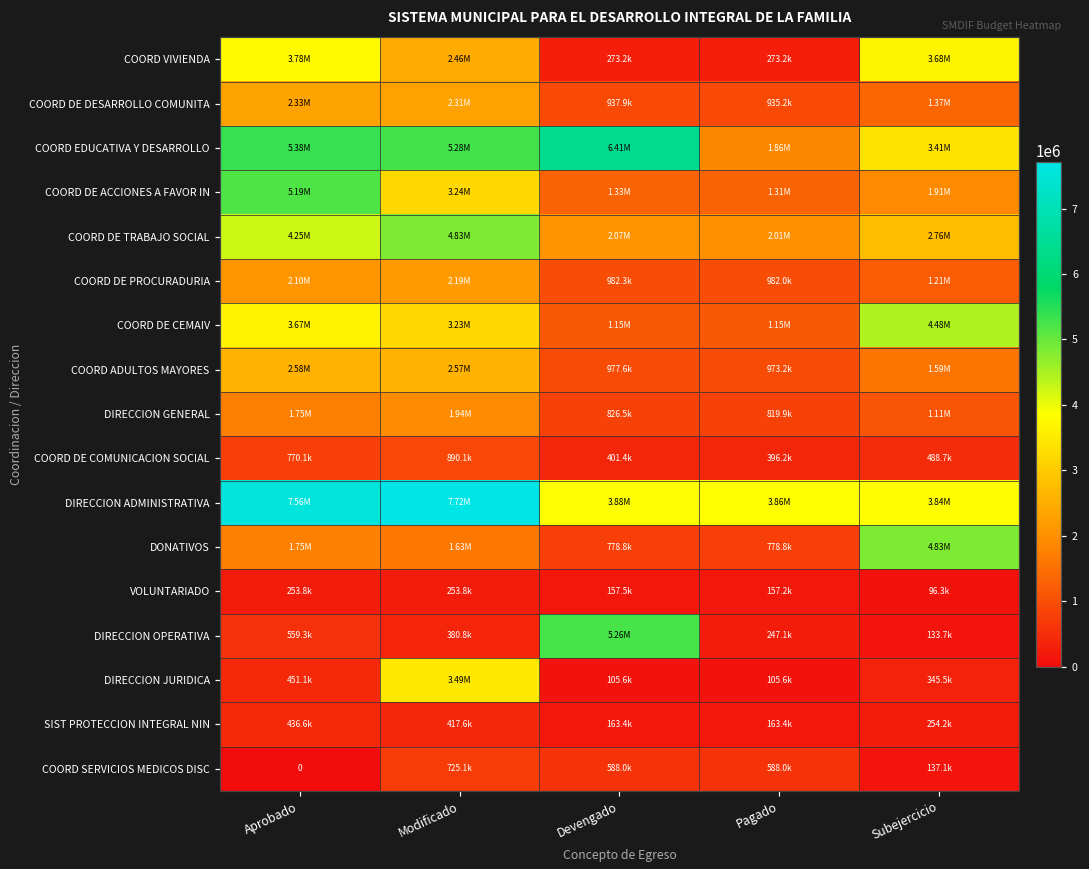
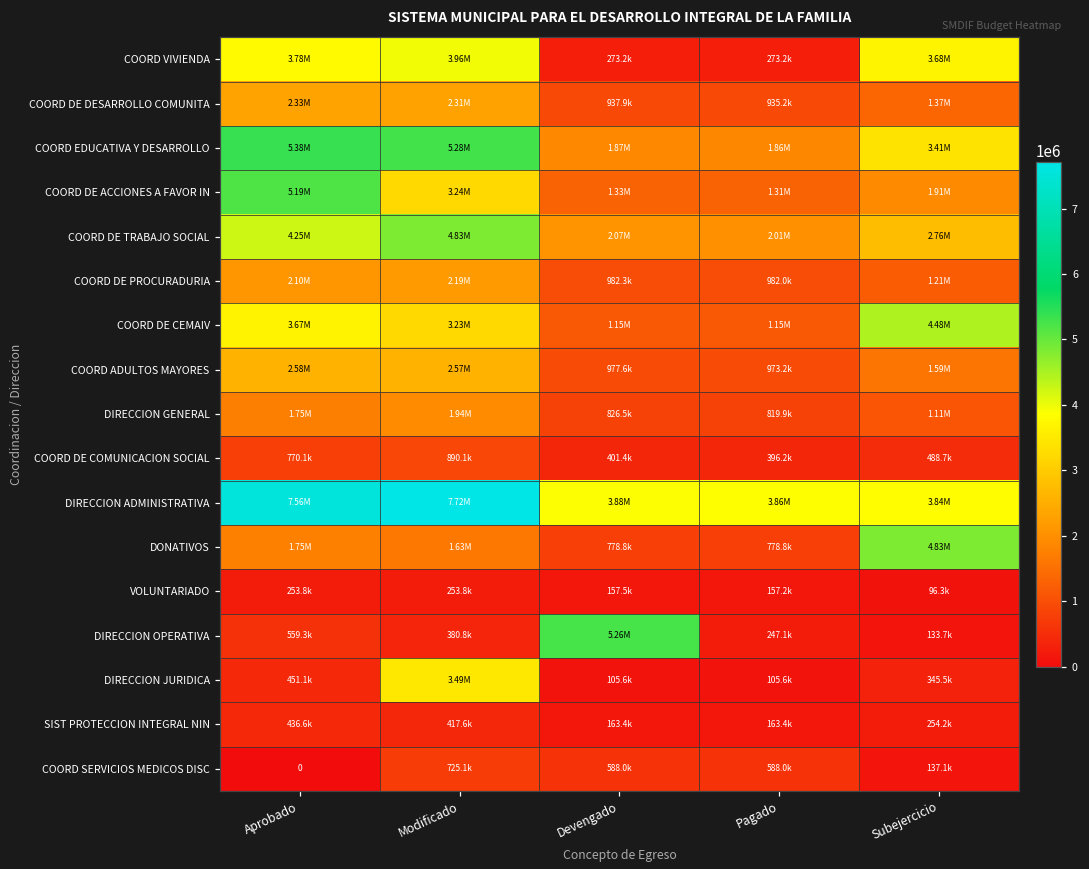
  {
    "COORD VIVIENDA": {
      "Aprobado": "3.78M",
-     "Modificado": "2.46M",
+     "Modificado": "3.96M",
      "Devengado": "273.2k",
      "Pagado": "273.2k",
      "Subejercicio": "3.68M"
    },
    "COORD DE DESARROLLO COMUNITA": {
      "Aprobado": "2.33M",
      "Modificado": "2.31M",
      "Devengado": "937.9k",
      "Pagado": "935.2k",
      "Subejercicio": "1.37M"
    },
    "COORD EDUCATIVA Y DESARROLLO": {
      "Aprobado": "5.38M",
      "Modificado": "5.28M",
-     "Devengado": "6.41M",
+     "Devengado": "1.87M",
      "Pagado": "1.86M",
      "Subejercicio": "3.41M"
    },
    "COORD DE ACCIONES A FAVOR IN": {
      "Aprobado": "5.19M",
      "Modificado": "3.24M",
      "Devengado": "1.33M",
      "Pagado": "1.31M",
      "Subejercicio": "1.91M"
    },
    "COORD DE TRABAJO SOCIAL": {
      "Aprobado": "4.25M",
      "Modificado": "4.83M",
      "Devengado": "2.07M",
      "Pagado": "2.01M",
      "Subejercicio": "2.76M"
    },
    "COORD DE PROCURADURIA": {
      "Aprobado": "2.10M",
      "Modificado": "2.19M",
      "Devengado": "982.3k",
      "Pagado": "982.0k",
      "Subejercicio": "1.21M"
    },
    "COORD DE CEMAIV": {
      "Aprobado": "3.67M",
      "Modificado": "3.23M",
      "Devengado": "1.15M",
      "Pagado": "1.15M",
      "Subejercicio": "4.48M"
    },
    "COORD ADULTOS MAYORES": {
      "Aprobado": "2.58M",
      "Modificado": "2.57M",
      "Devengado": "977.6k",
      "Pagado": "973.2k",
      "Subejercicio": "1.59M"
    },
    "DIRECCION GENERAL": {
      "Aprobado": "1.75M",
      "Modificado": "1.94M",
      "Devengado": "826.5k",
      "Pagado": "819.9k",
      "Subejercicio": "1.11M"
    },
    "COORD DE COMUNICACION SOCIAL": {
      "Aprobado": "770.1k",
      "Modificado": "890.1k",
      "Devengado": "401.4k",
      "Pagado": "396.2k",
      "Subejercicio": "488.7k"
    },
    "DIRECCION ADMINISTRATIVA": {
      "Aprobado": "7.56M",
      "Modificado": "7.72M",
      "Devengado": "3.88M",
      "Pagado": "3.86M",
      "Subejercicio": "3.84M"
    },
    "DONATIVOS": {
      "Aprobado": "1.75M",
      "Modificado": "1.63M",
      "Devengado": "778.8k",
      "Pagado": "778.8k",
      "Subejercicio": "4.83M"
    },
    "VOLUNTARIADO": {
      "Aprobado": "253.8k",
      "Modificado": "253.8k",
      "Devengado": "157.5k",
      "Pagado": "157.2k",
      "Subejercicio": "96.3k"
    },
    "DIRECCION OPERATIVA": {
      "Aprobado": "559.3k",
      "Modificado": "380.8k",
      "Devengado": "5.26M",
      "Pagado": "247.1k",
      "Subejercicio": "133.7k"
    },
    "DIRECCION JURIDICA": {
      "Aprobado": "451.1k",
      "Modificado": "3.49M",
      "Devengado": "105.6k",
      "Pagado": "105.6k",
      "Subejercicio": "345.5k"
    },
    "SIST PROTECCION INTEGRAL NIN": {
      "Aprobado": "436.6k",
      "Modificado": "417.6k",
      "Devengado": "163.4k",
      "Pagado": "163.4k",
      "Subejercicio": "254.2k"
    },
    "COORD SERVICIOS MEDICOS DISC": {
      "Aprobado": "0",
      "Modificado": "725.1k",
      "Devengado": "588.0k",
      "Pagado": "588.0k",
      "Subejercicio": "137.1k"
    }
  }
